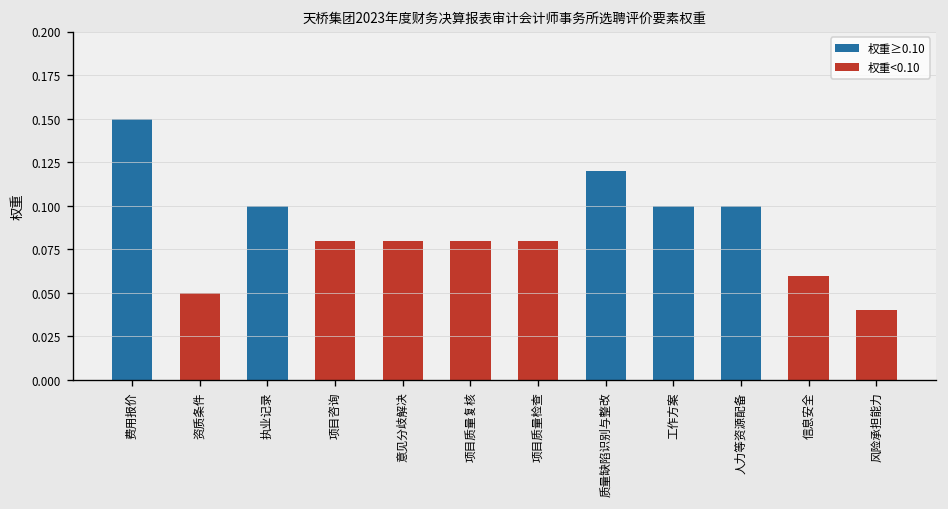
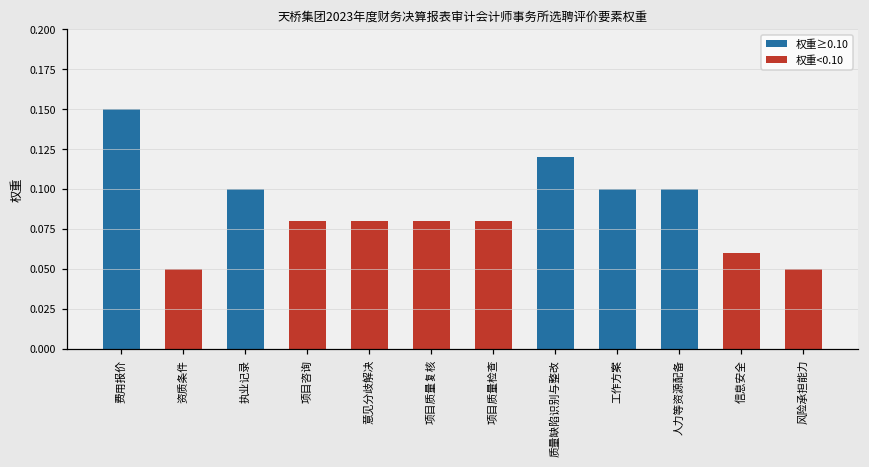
  {
    "费用报价": 0.15,
    "资质条件": 0.05,
    "执业记录": 0.10,
    "项目咨询": 0.08,
    "意见分歧解决": 0.08,
    "项目质量复核": 0.08,
    "项目质量检查": 0.08,
    "质量缺陷识别与整改": 0.12,
    "工作方案": 0.10,
    "人力等资源配备": 0.10,
    "信息安全": 0.06,
-   "风险承担能力": 0.04
+   "风险承担能力": 0.05
  }
